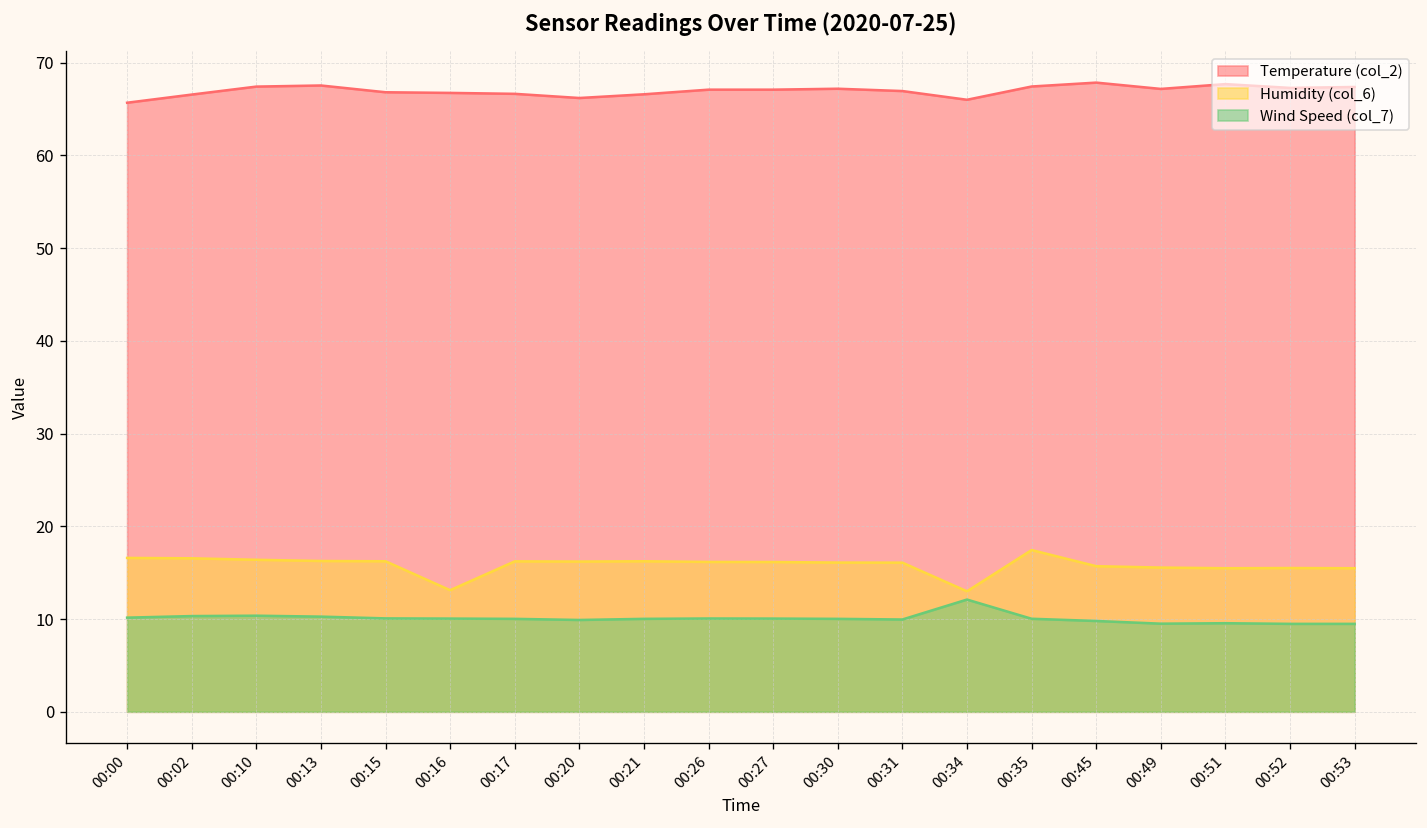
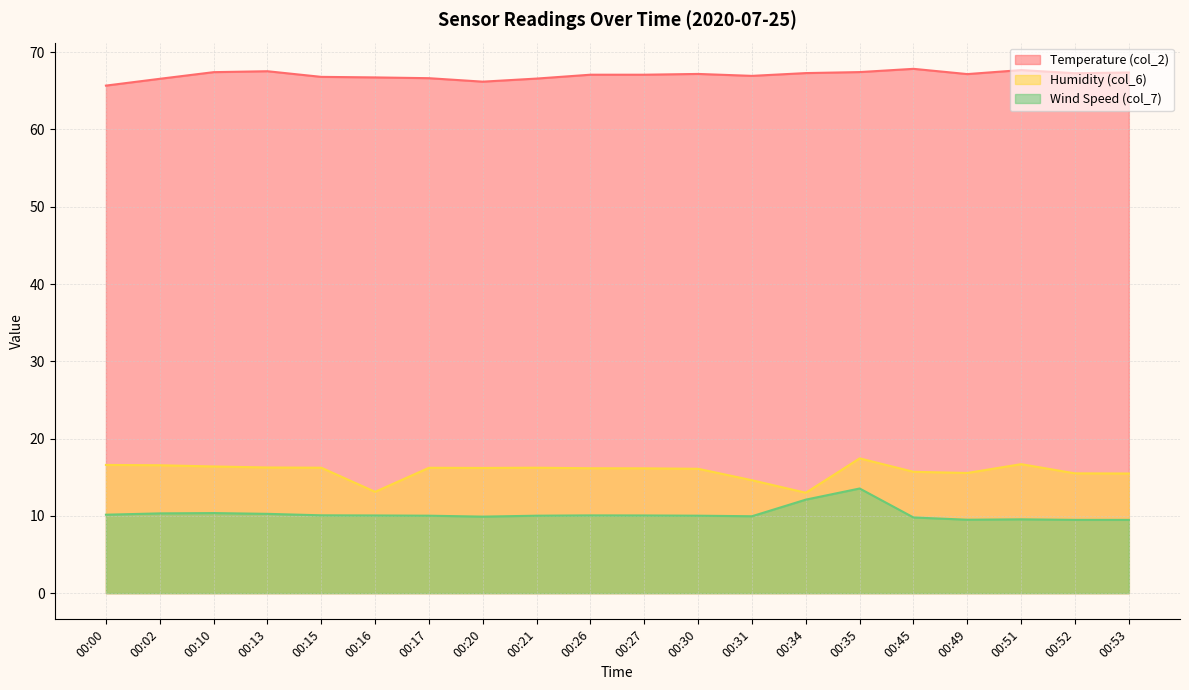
  {
    "Temperature (col_2)": {
      "00:00": 66,
      "00:02": 67,
      "00:10": 67,
      "00:13": 68,
      "00:15": 67,
      "00:16": 67,
      "00:17": 67,
      "00:20": 66,
      "00:21": 67,
      "00:26": 67,
      "00:27": 67,
      "00:30": 67,
      "00:31": 67,
-     "00:34": 66,
+     "00:34": 67,
      "00:35": 67,
      "00:45": 68,
      "00:49": 67
    },
    "Humidity (col_6)": {
      "00:00": 17,
      "00:02": 17,
      "00:10": 16,
      "00:13": 16,
      "00:15": 16,
      "00:16": 13,
      "00:17": 16,
      "00:20": 16,
      "00:21": 16,
      "00:26": 16,
      "00:27": 16,
      "00:30": 16,
-     "00:31": 16,
+     "00:31": 15,
      "00:34": 13,
      "00:35": 17,
      "00:45": 16,
      "00:49": 16,
-     "00:51": 15,
+     "00:51": 17,
      "00:52": 16,
      "00:53": 15
    },
    "Wind Speed (col_7)": {
      "00:00": 10,
      "00:02": 10,
      "00:10": 10,
      "00:13": 10,
      "00:15": 10,
      "00:16": 10,
      "00:17": 10,
      "00:20": 10,
      "00:21": 10,
      "00:26": 10,
      "00:27": 10,
      "00:30": 10,
      "00:31": 10,
      "00:34": 12,
-     "00:35": 10,
+     "00:35": 14,
      "00:45": 10,
      "00:49": 10,
      "00:51": 10,
      "00:52": 9,
      "00:53": 9
    }
  }
